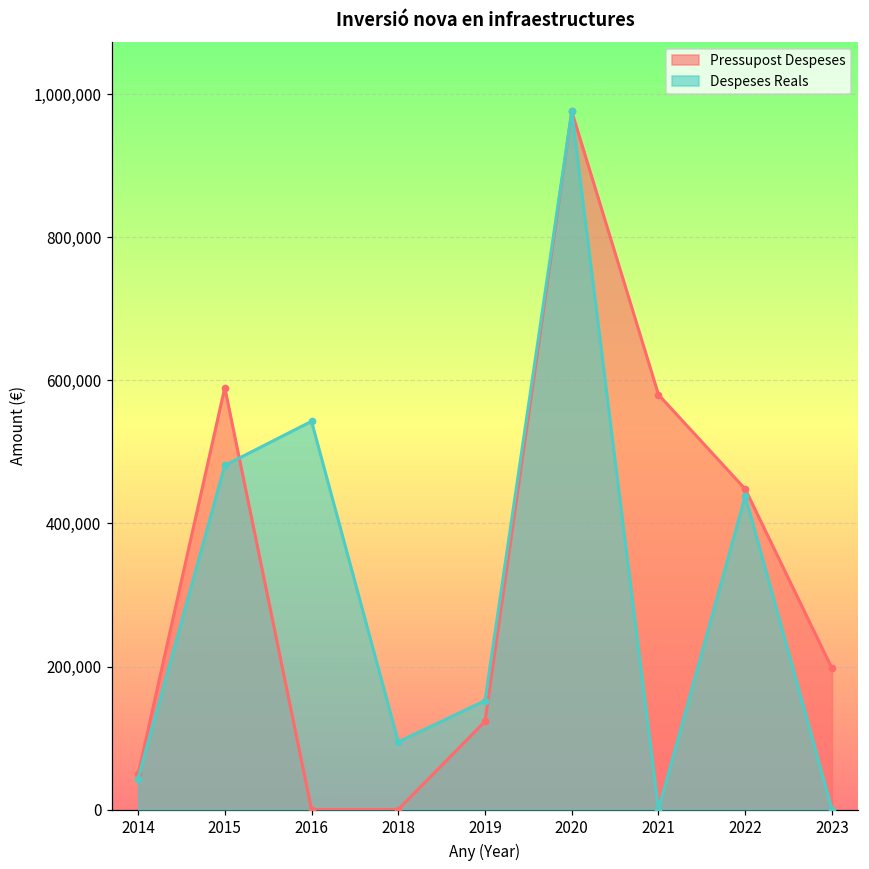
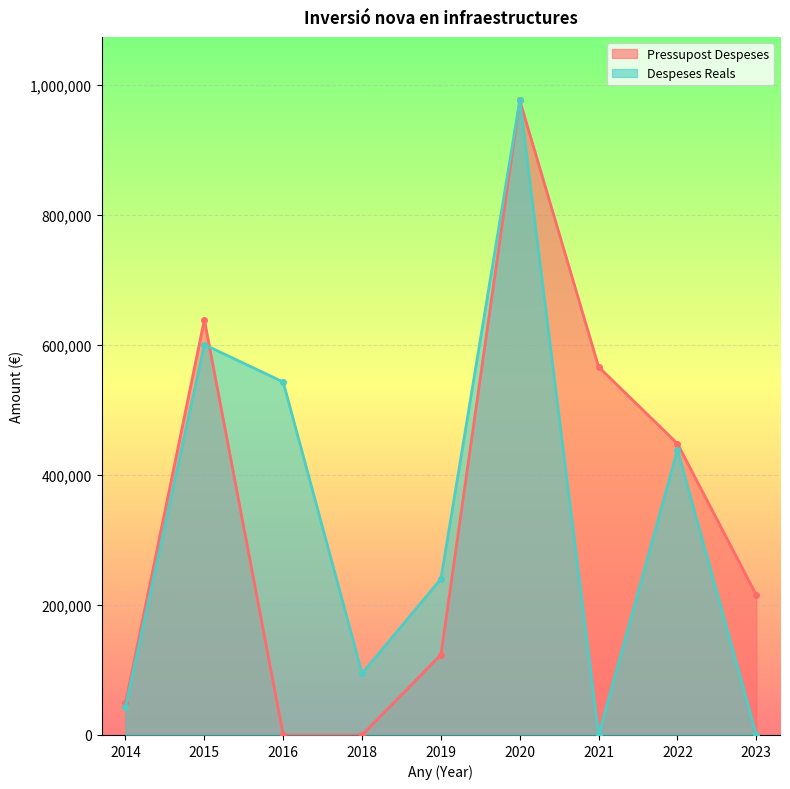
  {
    "Pressupost Despeses": {
      "2014": "50,000",
-     "2015": "590,000",
+     "2015": "640,000",
      "2016": "0",
      "2018": "0",
      "2019": "120,000",
-     "2021": "580,000",
+     "2021": "570,000",
      "2022": "450,000",
-     "2023": "200,000"
+     "2023": "220,000"
    },
    "Despeses Reals": {
      "2014": "40,000",
-     "2015": "480,000",
+     "2015": "600,000",
      "2016": "540,000",
      "2018": "90,000",
-     "2019": "150,000",
+     "2019": "240,000",
      "2021": "0",
      "2022": "440,000",
      "2023": "0"
    }
  }
